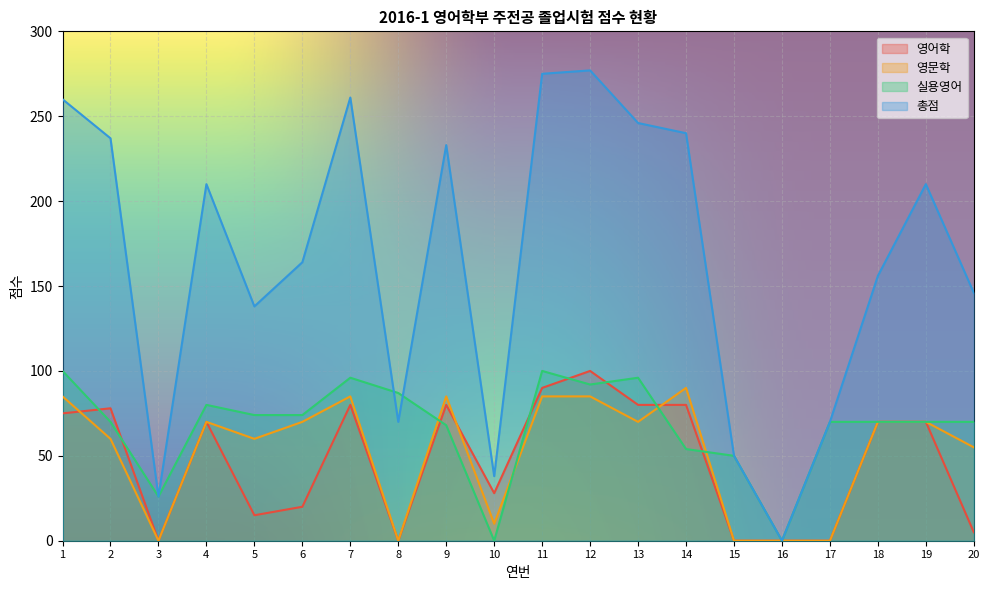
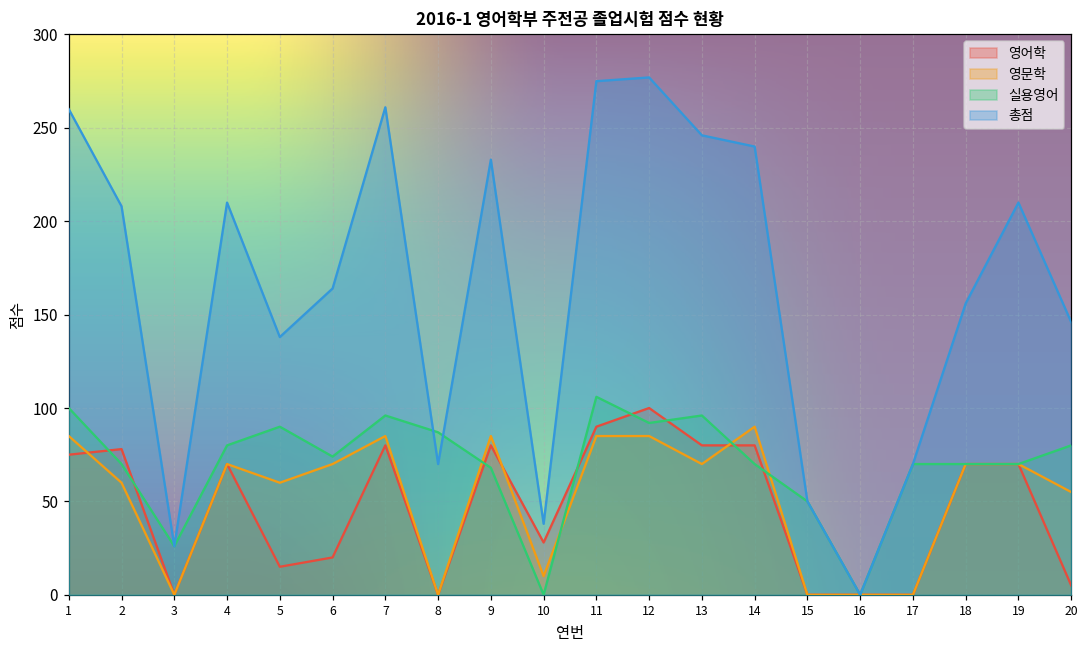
  {
    "실용영어": {
      "1": 100,
      "2": 70,
      "4": 80,
-     "5": 74,
+     "5": 90,
      "6": 74,
      "7": 96,
      "8": 87,
      "9": 68,
      "10": 0,
-     "11": 100,
+     "11": 106,
      "12": 92,
      "13": 96,
-     "14": 54,
-     "20": 70
+     "14": 70,
+     "20": 80
    },
    "총점": {
      "1": 260,
-     "2": 237,
+     "2": 208,
      "4": 210,
      "5": 138,
      "6": 164,
      "7": 261,
      "8": 70,
      "9": 233,
      "10": 38,
      "11": 275,
      "12": 277,
      "13": 246,
      "14": 240,
      "18": 156,
      "19": 210,
      "20": 146
    }
  }
